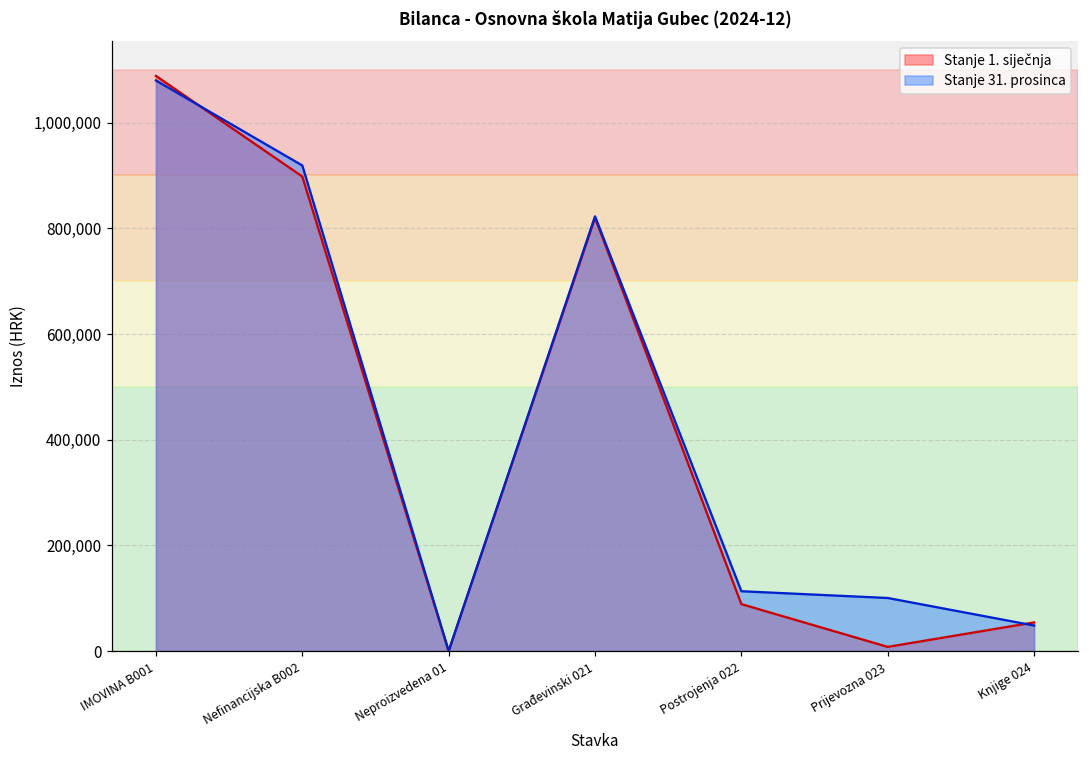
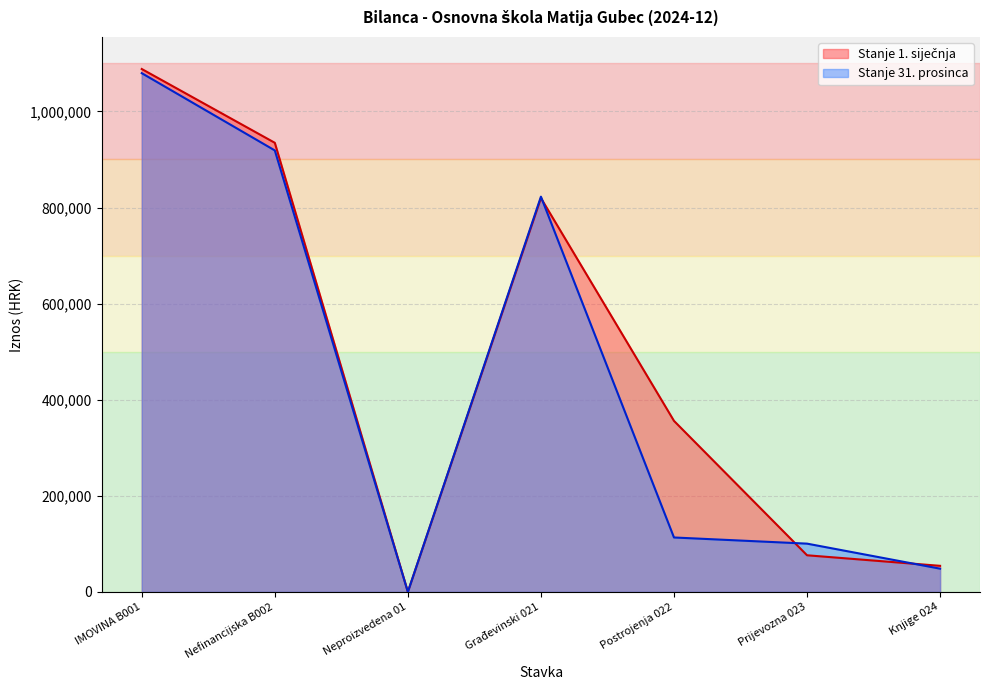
  {
    "Stanje 1. siječnja": {
      "IMOVINA B001": "1,090,000",
-     "Nefinancijska B002": "900,000",
-     "Postrojenja 022": "90,000",
-     "Prijevozna 023": "10,000",
+     "Nefinancijska B002": "930,000",
+     "Postrojenja 022": "360,000",
+     "Prijevozna 023": "80,000",
      "Knjige 024": "50,000"
    },
    "Stanje 31. prosinca": {
      "IMOVINA B001": "1,080,000",
      "Nefinancijska B002": "920,000",
      "Postrojenja 022": "110,000",
      "Prijevozna 023": "100,000",
      "Knjige 024": "50,000"
    }
  }
